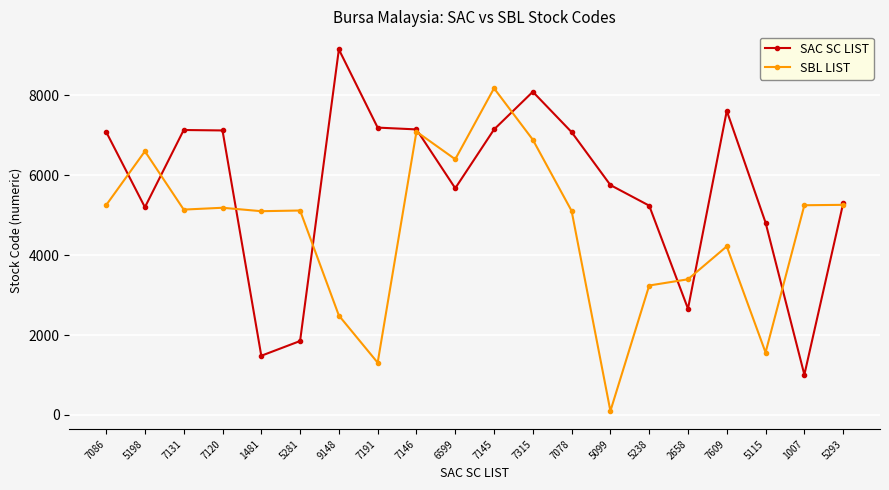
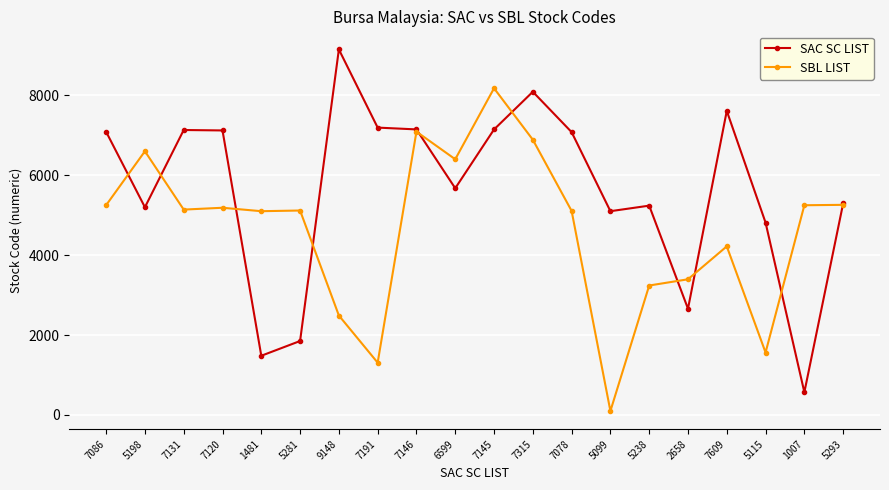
  {
    "SAC SC LIST": {
      "7086": 7100,
      "5198": 5200,
      "7131": 7100,
      "7120": 7100,
      "1481": 1500,
      "5281": 1900,
      "9148": 9100,
      "7191": 7200,
      "6599": 5700,
      "7145": 7100,
      "7315": 8100,
      "7078": 7100,
-     "5099": 5800,
+     "5099": 5100,
      "5238": 5200,
      "2658": 2700,
      "7609": 7600,
      "5115": 4800,
-     "1007": 1000
+     "1007": 600
    },
    "SBL LIST": {
      "7086": 5300,
      "5198": 6600,
      "7131": 5100,
      "7120": 5200,
      "1481": 5100,
      "5281": 5100,
      "9148": 2500,
      "7191": 1300,
      "6599": 6400,
      "7145": 8200,
      "7315": 6900,
      "7078": 5100,
      "5099": 100,
      "5238": 3200,
      "2658": 3400,
      "7609": 4200,
      "5115": 1600,
      "1007": 5200
    }
  }
